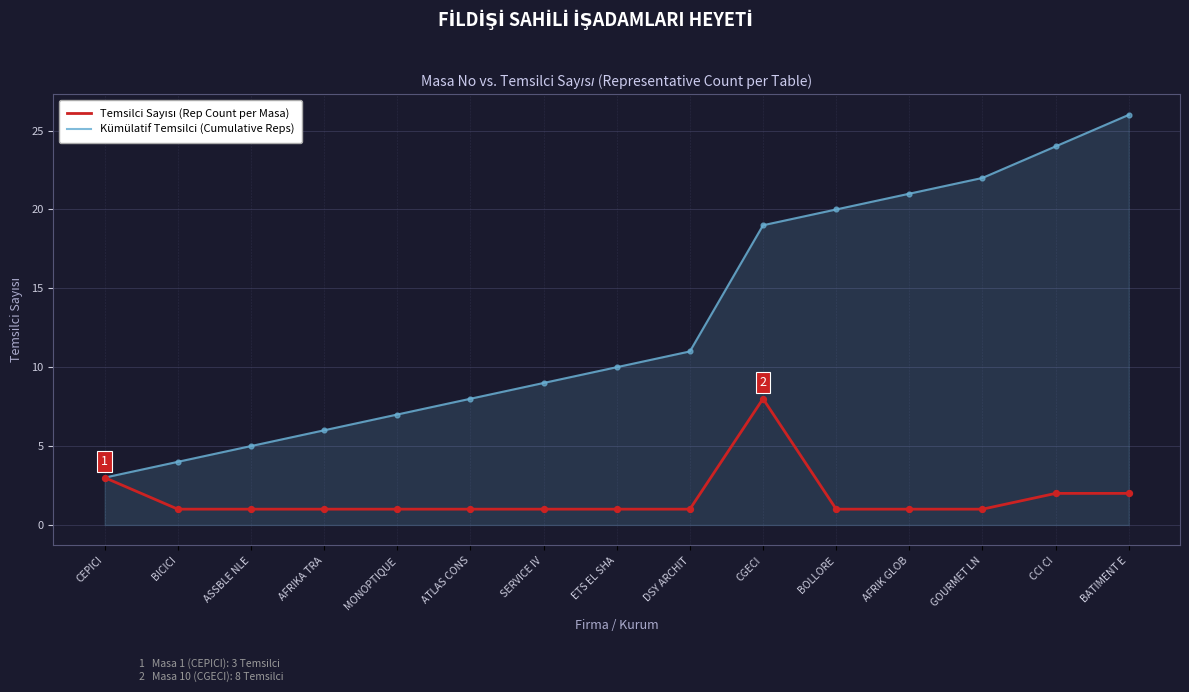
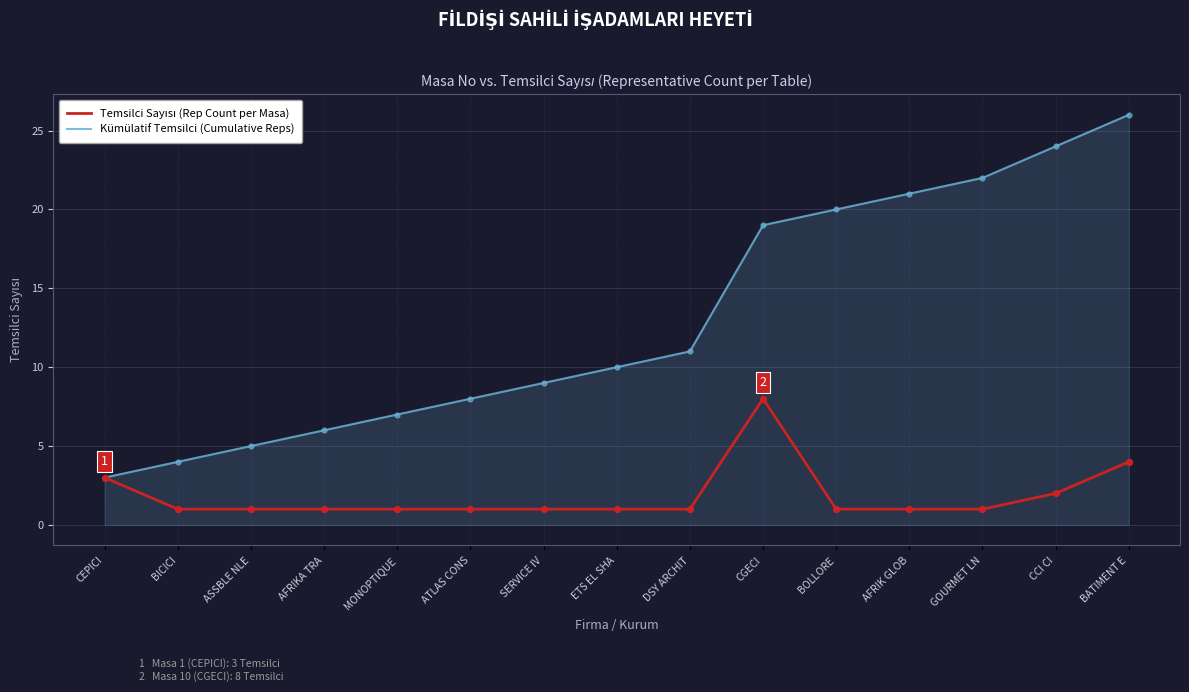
  {
    "Temsilci Sayısı (Rep Count per Masa)": {
      "BICICI": 1,
      "ASSBLE NLE": 1,
      "AFRIKA TRA": 1,
      "MONOPTIQUE": 1,
      "ATLAS CONS": 1,
      "SERVICE IV": 1,
      "ETS EL SHA": 1,
      "DSY ARCHIT": 1,
      "BOLLORE": 1,
      "AFRIK GLOB": 1,
      "GOURMET LN": 1,
      "CCI CI": 2,
-     "BATIMENT E": 2
+     "BATIMENT E": 4
    },
    "Kümülatif Temsilci (Cumulative Reps)": {
      "BICICI": 4,
      "ASSBLE NLE": 5,
      "AFRIKA TRA": 6,
      "MONOPTIQUE": 7,
      "ATLAS CONS": 8,
      "SERVICE IV": 9,
      "ETS EL SHA": 10,
      "DSY ARCHIT": 11,
      "CGECI": 19,
      "BOLLORE": 20,
      "AFRIK GLOB": 21,
      "GOURMET LN": 22,
      "CCI CI": 24,
      "BATIMENT E": 26
    }
  }
